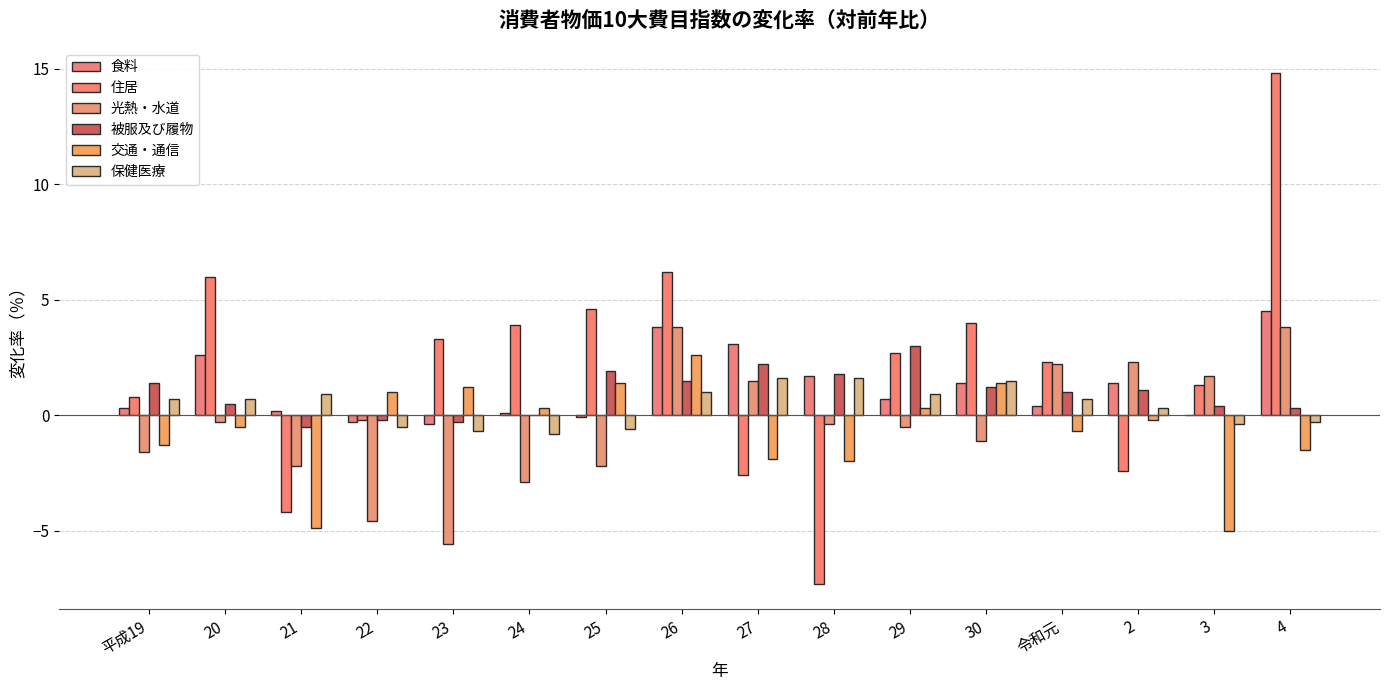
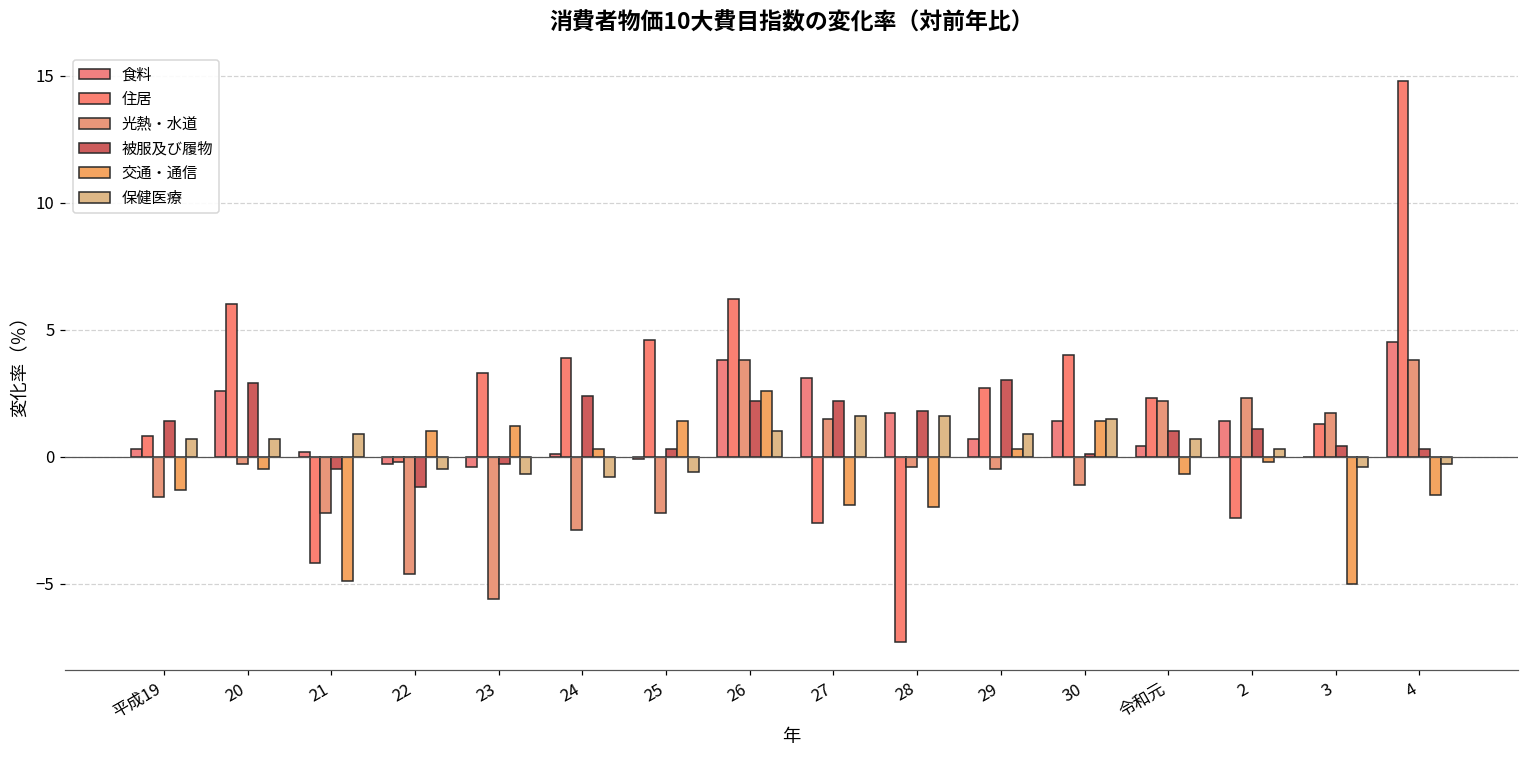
  {
    "被服及び履物": {
      "平成19": 1.4,
-     "20": 0.5,
+     "20": 2.9,
      "21": -0.5,
-     "22": -0.2,
+     "22": -1.2,
      "23": -0.3,
-     "24": 0.0,
-     "25": 1.9,
-     "26": 1.5,
+     "24": 2.4,
+     "25": 0.3,
+     "26": 2.2,
      "27": 2.2,
      "28": 1.8,
      "29": 3.0,
-     "30": 1.2,
+     "30": 0.1,
      "令和元": 1.0,
      "2": 1.1,
      "3": 0.4,
      "4": 0.3
    }
  }
